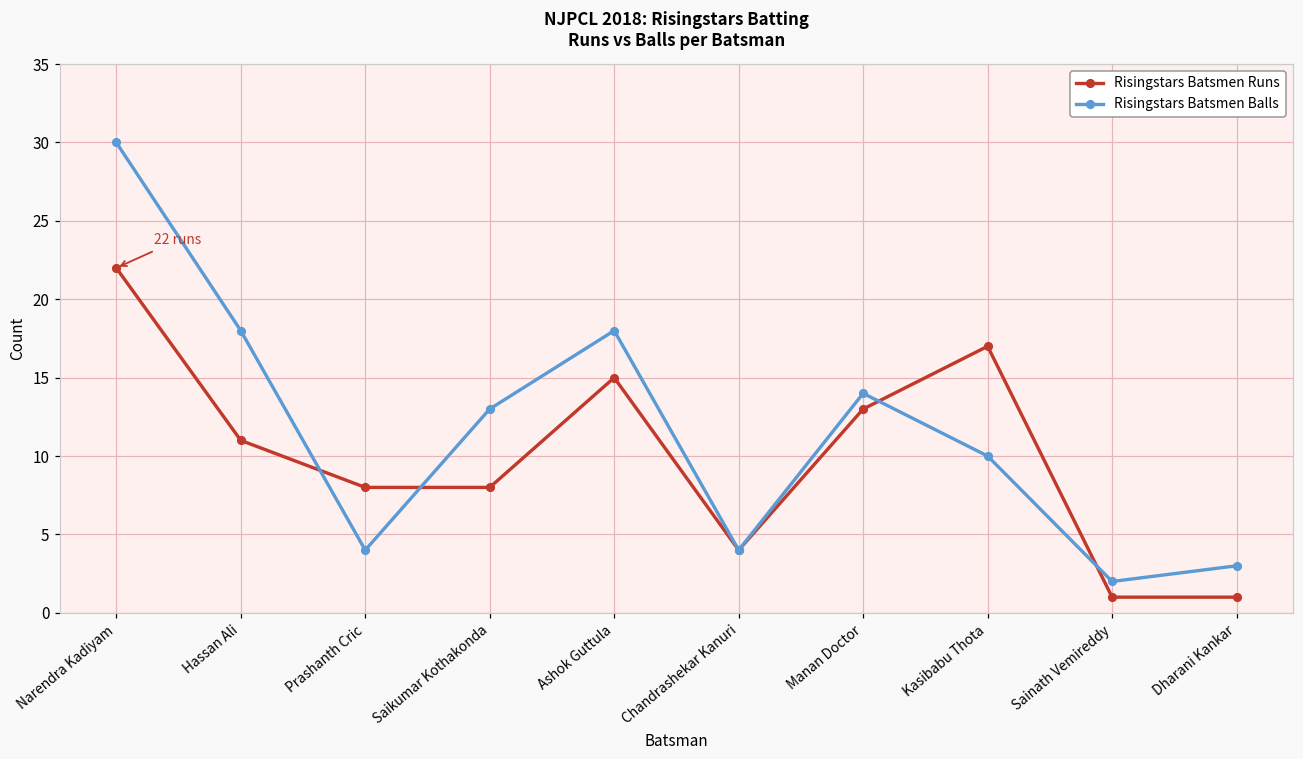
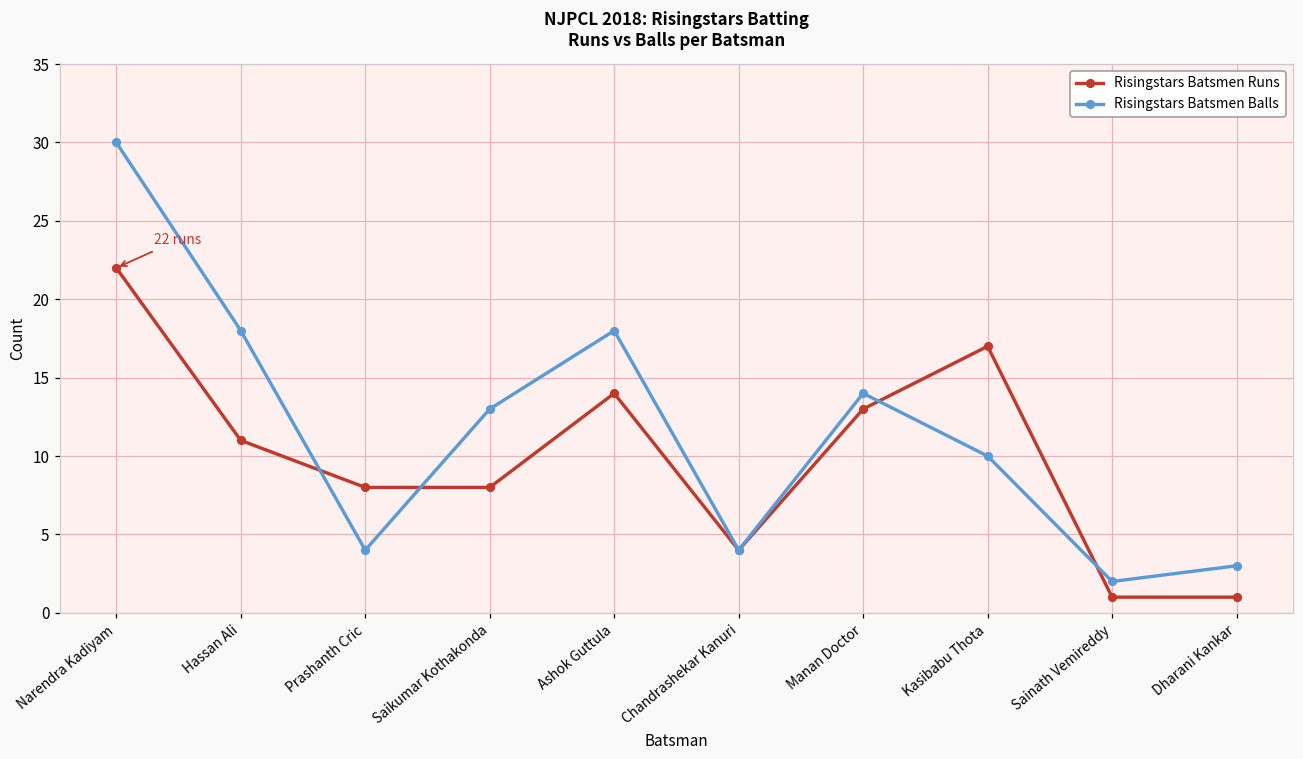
  {
    "Risingstars Batsmen Runs": {
      "Hassan Ali": 11,
      "Prashanth Cric": 8,
      "Saikumar Kothakonda": 8,
-     "Ashok Guttula": 15,
+     "Ashok Guttula": 14,
      "Manan Doctor": 13,
      "Kasibabu Thota": 17,
      "Sainath Vemireddy": 1,
      "Dharani Kankar": 1
    },
    "Risingstars Batsmen Balls": {
      "Narendra Kadiyam": 30,
      "Hassan Ali": 18,
      "Prashanth Cric": 4,
      "Saikumar Kothakonda": 13,
      "Ashok Guttula": 18,
      "Manan Doctor": 14,
      "Kasibabu Thota": 10,
      "Sainath Vemireddy": 2,
      "Dharani Kankar": 3
    }
  }
